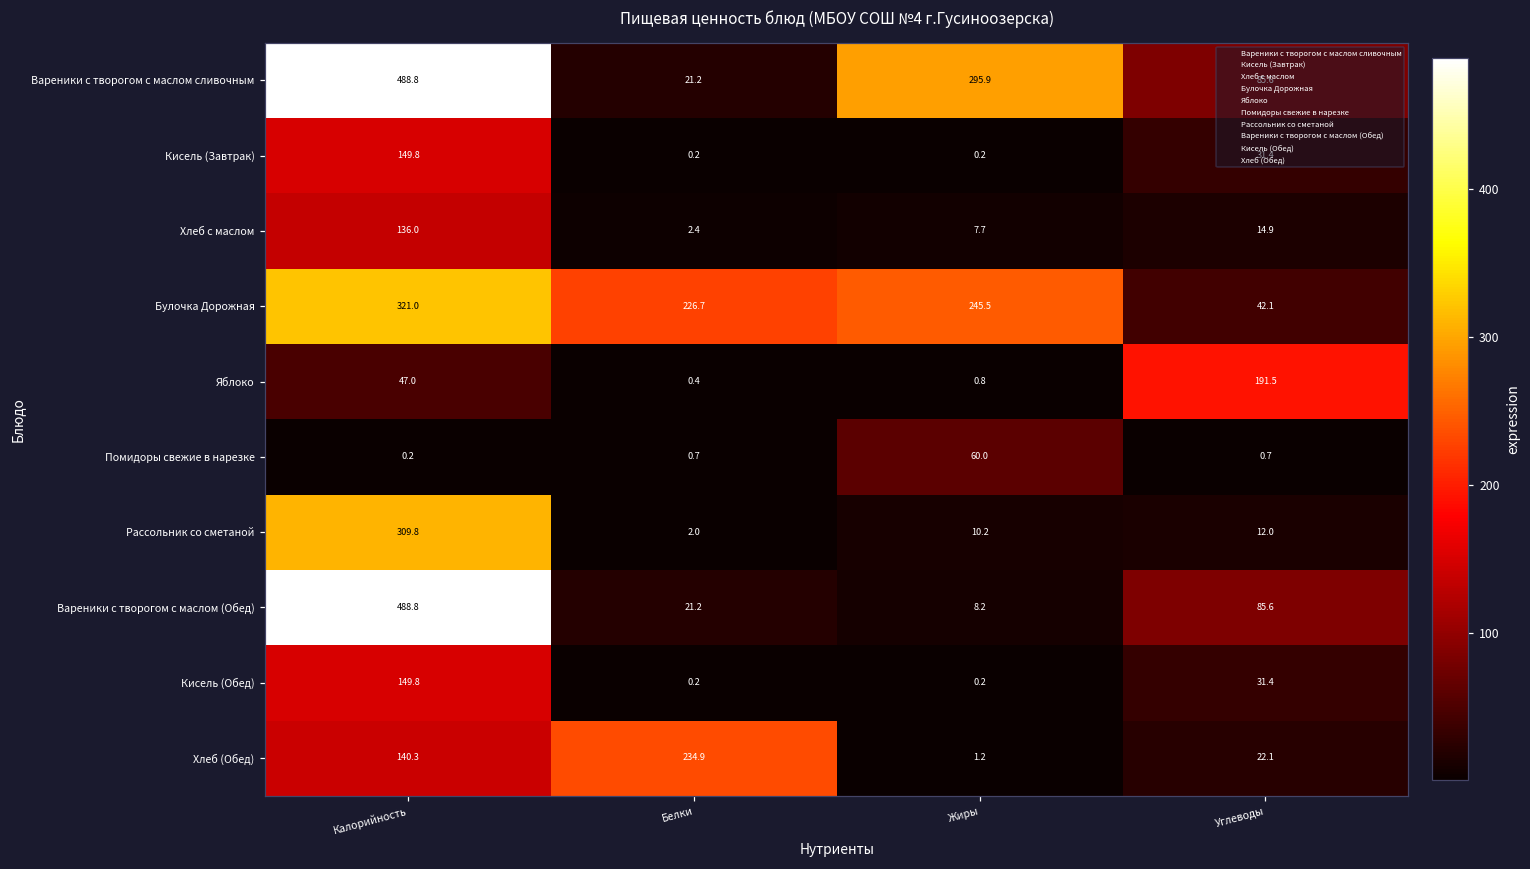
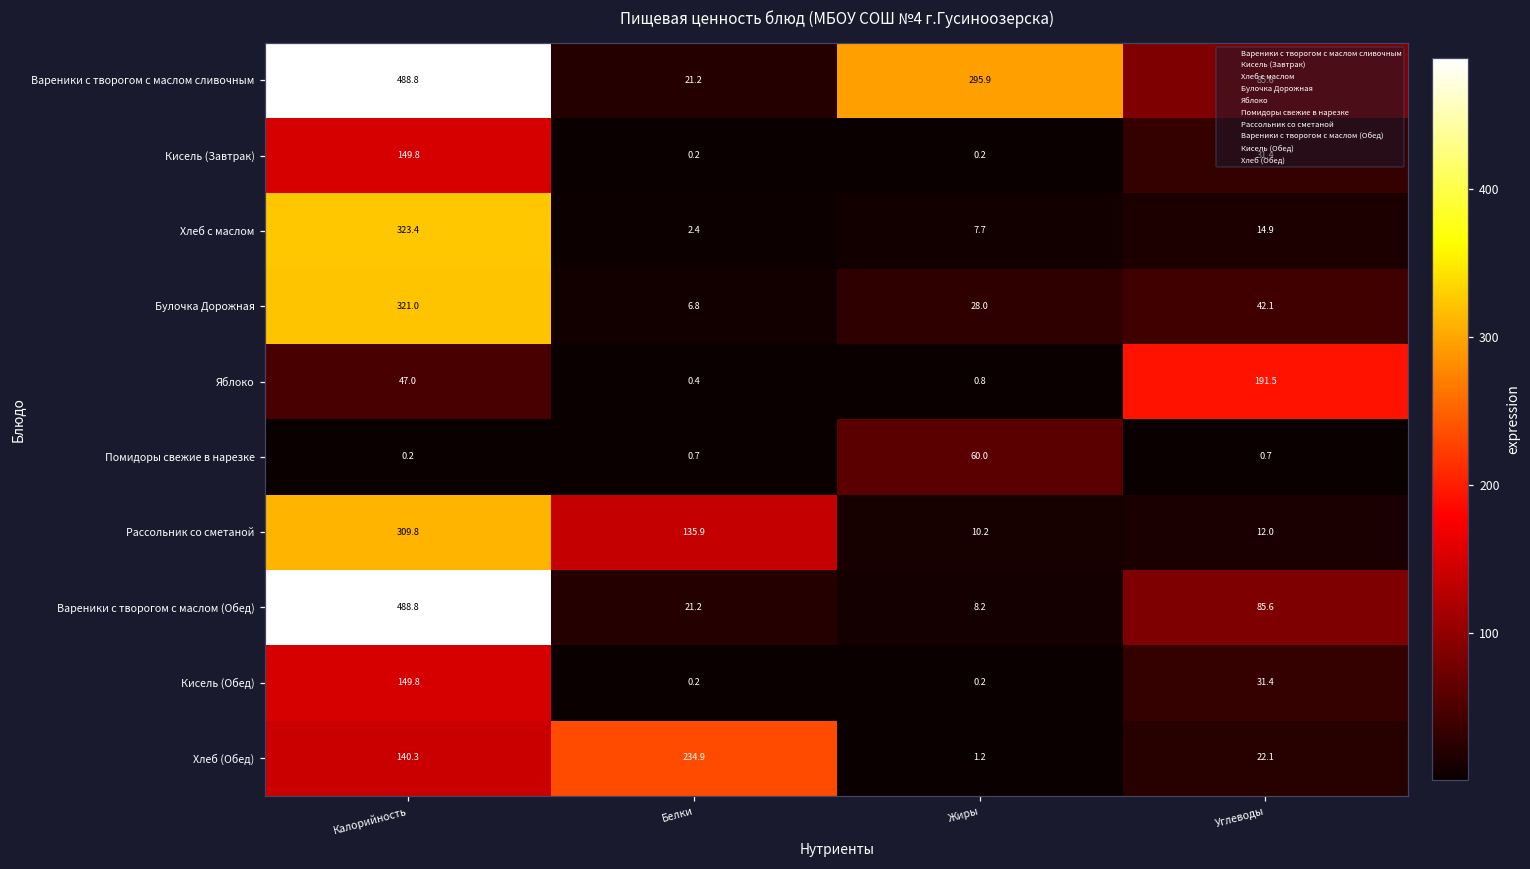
  {
    "Вареники с творогом с маслом сливочным": {
      "Калорийность": 488.8,
      "Белки": 21.2,
      "Жиры": 295.9
    },
    "Кисель (Завтрак)": {
      "Калорийность": 149.8,
      "Белки": 0.2,
      "Жиры": 0.2
    },
    "Хлеб с маслом": {
-     "Калорийность": 136.0,
+     "Калорийность": 323.4,
      "Белки": 2.4,
      "Жиры": 7.7,
      "Углеводы": 14.9
    },
    "Булочка Дорожная": {
      "Калорийность": 321.0,
-     "Белки": 226.7,
-     "Жиры": 245.5,
+     "Белки": 6.8,
+     "Жиры": 28.0,
      "Углеводы": 42.1
    },
    "Яблоко": {
      "Калорийность": 47.0,
      "Белки": 0.4,
      "Жиры": 0.8,
      "Углеводы": 191.5
    },
    "Помидоры свежие в нарезке": {
      "Калорийность": 0.2,
      "Белки": 0.7,
      "Жиры": 60.0,
      "Углеводы": 0.7
    },
    "Рассольник со сметаной": {
      "Калорийность": 309.8,
-     "Белки": 2.0,
+     "Белки": 135.9,
      "Жиры": 10.2,
      "Углеводы": 12.0
    },
    "Вареники с творогом с маслом (Обед)": {
      "Калорийность": 488.8,
      "Белки": 21.2,
      "Жиры": 8.2,
      "Углеводы": 85.6
    },
    "Кисель (Обед)": {
      "Калорийность": 149.8,
      "Белки": 0.2,
      "Жиры": 0.2,
      "Углеводы": 31.4
    },
    "Хлеб (Обед)": {
      "Калорийность": 140.3,
      "Белки": 234.9,
      "Жиры": 1.2,
      "Углеводы": 22.1
    }
  }
